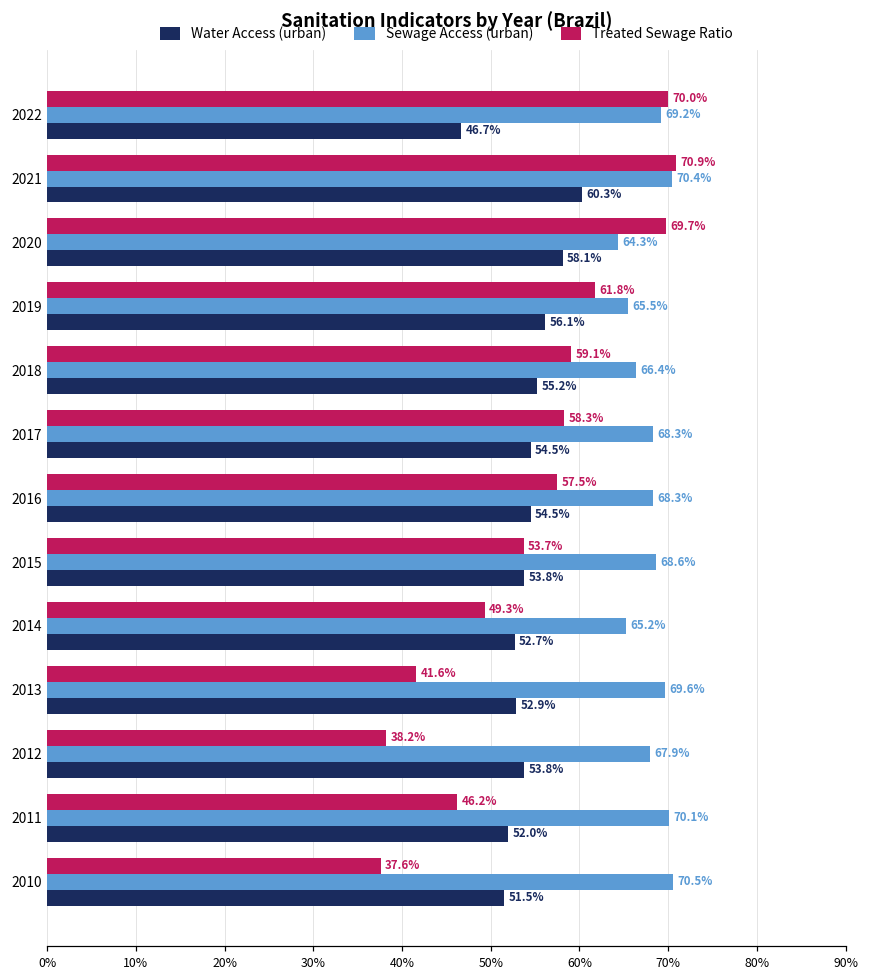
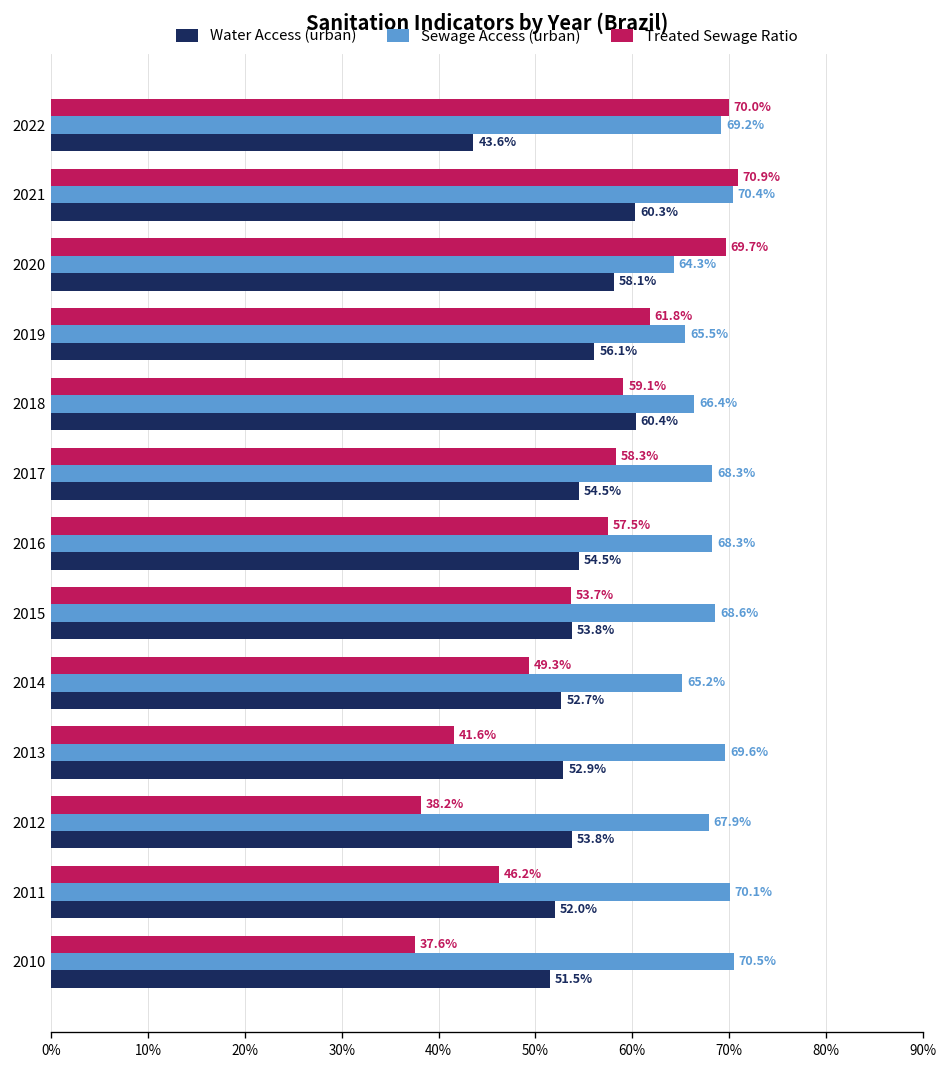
  {
    "Water Access (urban)": {
-     "2022": "46.7%",
+     "2022": "43.6%",
      "2021": "60.3%",
      "2020": "58.1%",
      "2019": "56.1%",
-     "2018": "55.2%",
+     "2018": "60.4%",
      "2017": "54.5%",
      "2016": "54.5%",
      "2015": "53.8%",
      "2014": "52.7%",
      "2013": "52.9%",
      "2012": "53.8%",
      "2011": "52.0%",
      "2010": "51.5%"
    },
    "Sewage Access (urban)": {
      "2022": "69.2%",
      "2021": "70.4%",
      "2020": "64.3%",
      "2019": "65.5%",
      "2018": "66.4%",
      "2017": "68.3%",
      "2016": "68.3%",
      "2015": "68.6%",
      "2014": "65.2%",
      "2013": "69.6%",
      "2012": "67.9%",
      "2011": "70.1%",
      "2010": "70.5%"
    },
    "Treated Sewage Ratio": {
      "2022": "70.0%",
      "2021": "70.9%",
      "2020": "69.7%",
      "2019": "61.8%",
      "2018": "59.1%",
      "2017": "58.3%",
      "2016": "57.5%",
      "2015": "53.7%",
      "2014": "49.3%",
      "2013": "41.6%",
      "2012": "38.2%",
      "2011": "46.2%",
      "2010": "37.6%"
    }
  }
